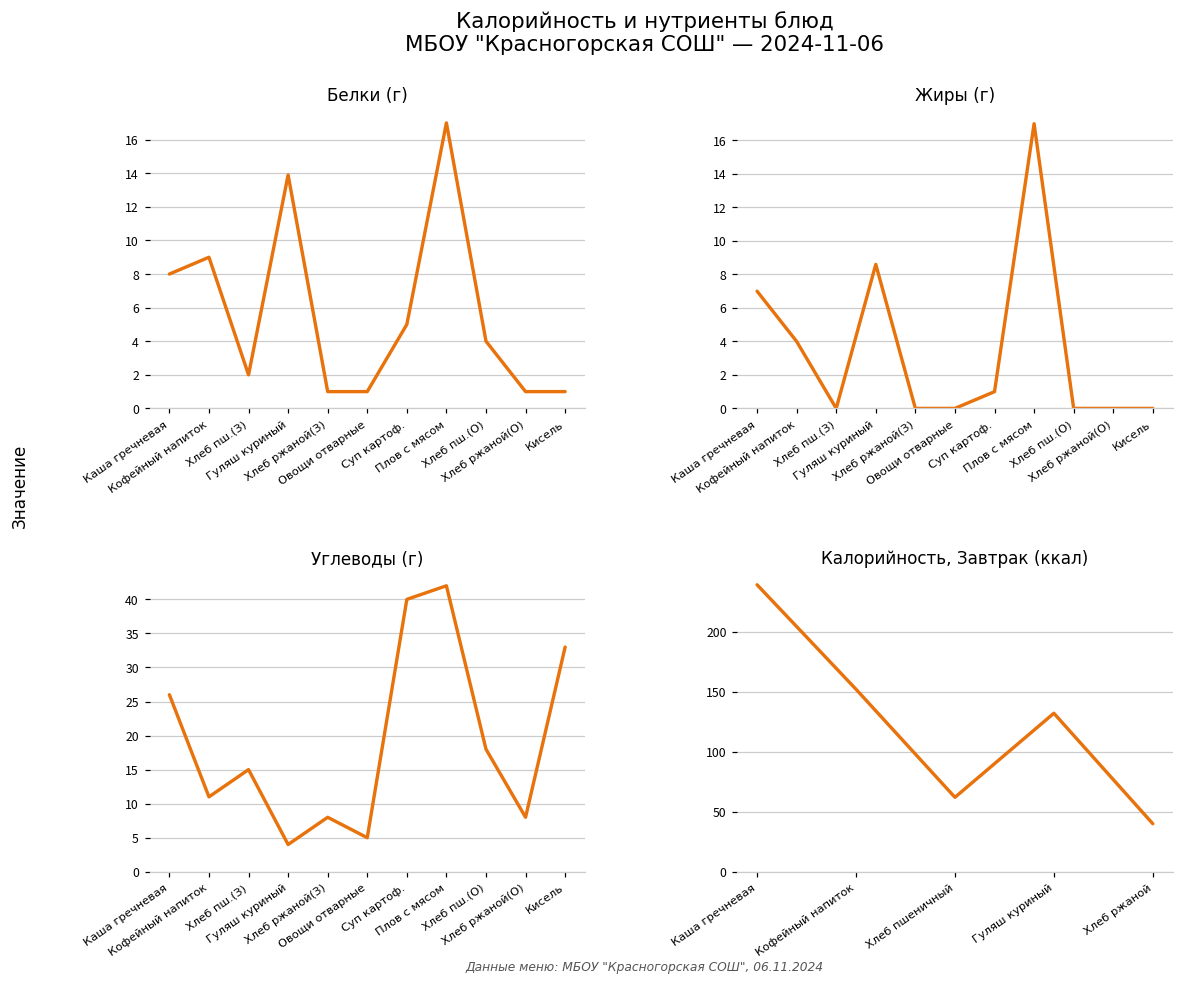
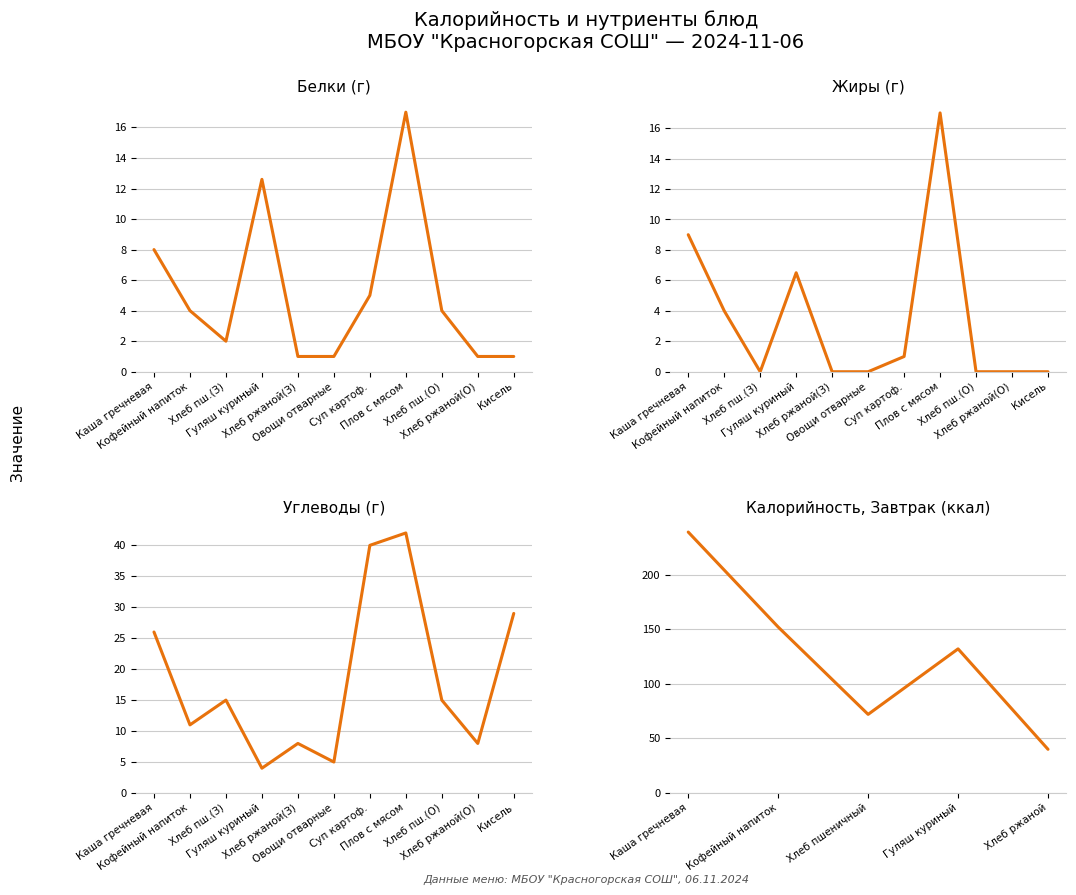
  {
    "Белки (г)": {
      "Каша гречневая": 8.0,
-     "Кофейный напиток": 9,
+     "Кофейный напиток": 4,
      "Хлеб пш.(З)": 2.0,
-     "Гуляш куриный": 13.9,
+     "Гуляш куриный": 12.6,
      "Хлеб ржаной(З)": 1.0,
      "Овощи отварные": 1.0,
      "Суп картоф.": 5.0,
      "Плов с мясом": 17.0,
      "Хлеб пш.(О)": 4.0,
      "Хлеб ржаной(О)": 1.0,
      "Кисель": 1.0
    },
    "Жиры (г)": {
-     "Каша гречневая": 7,
+     "Каша гречневая": 9,
      "Кофейный напиток": 4.0,
      "Хлеб пш.(З)": 0.0,
-     "Гуляш куриный": 8.6,
+     "Гуляш куриный": 6.5,
      "Хлеб ржаной(З)": 0.0,
      "Овощи отварные": 0.0,
      "Суп картоф.": 1.0,
      "Плов с мясом": 17.0,
      "Хлеб пш.(О)": 0.0,
      "Хлеб ржаной(О)": 0.0,
      "Кисель": 0.0
    },
    "Углеводы (г)": {
      "Каша гречневая": 26,
      "Кофейный напиток": 11,
      "Хлеб пш.(З)": 15,
      "Гуляш куриный": 4,
      "Хлеб ржаной(З)": 8,
      "Овощи отварные": 5,
      "Суп картоф.": 40,
      "Плов с мясом": 42,
-     "Хлеб пш.(О)": 18,
+     "Хлеб пш.(О)": 15,
      "Хлеб ржаной(О)": 8,
-     "Кисель": 33
+     "Кисель": 29
    },
    "Калорийность, Завтрак (ккал)": {
      "Каша гречневая": 239,
      "Кофейный напиток": 152,
-     "Хлеб пшеничный": 62,
+     "Хлеб пшеничный": 72,
      "Гуляш куриный": 132,
      "Хлеб ржаной": 40
    }
  }
